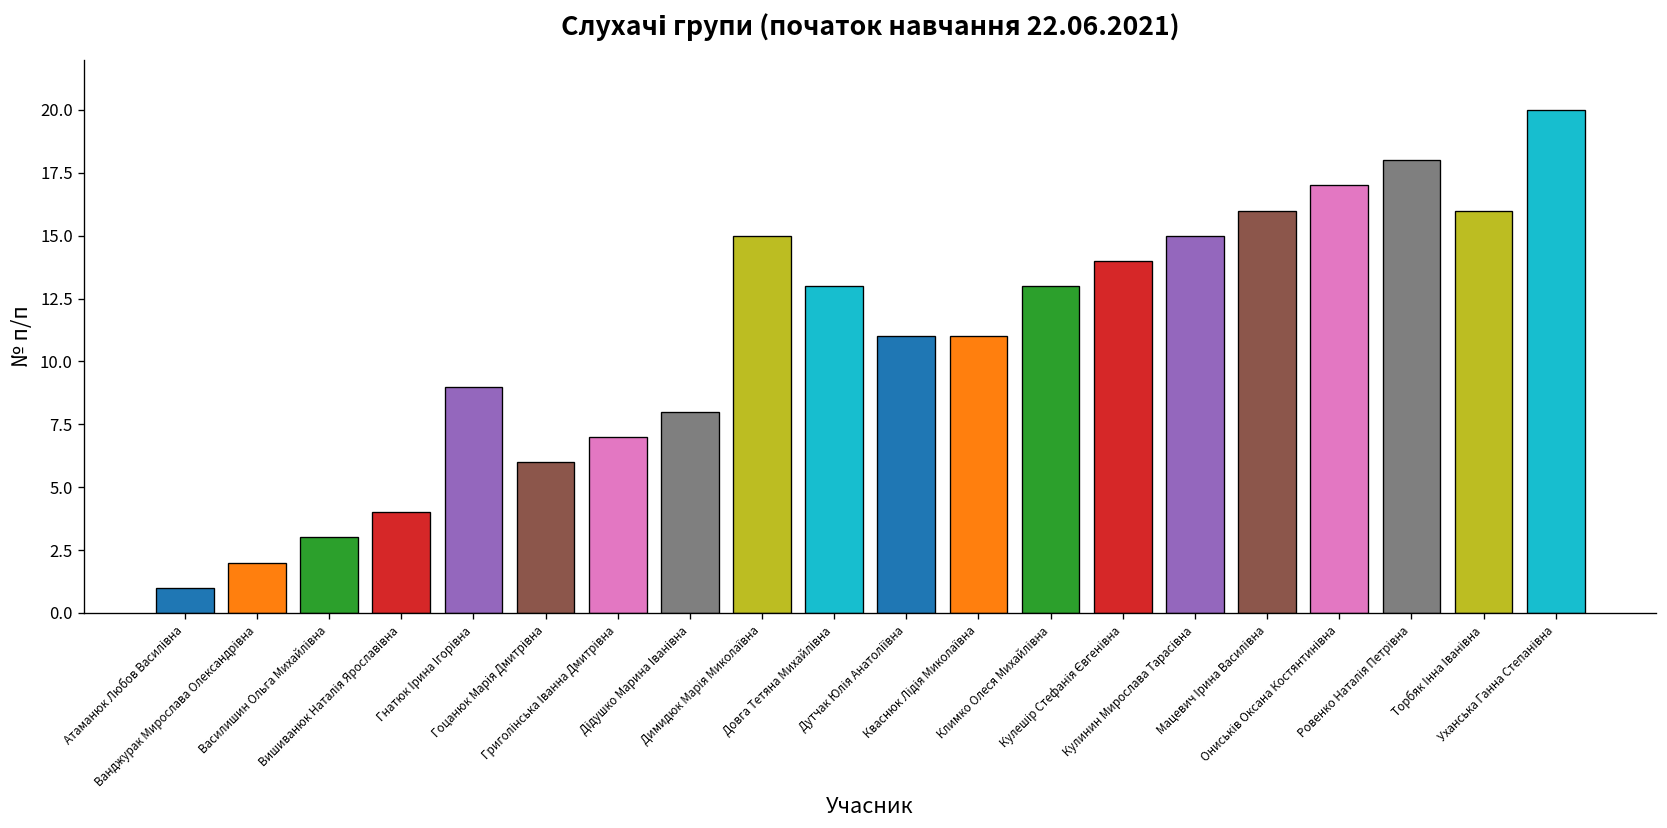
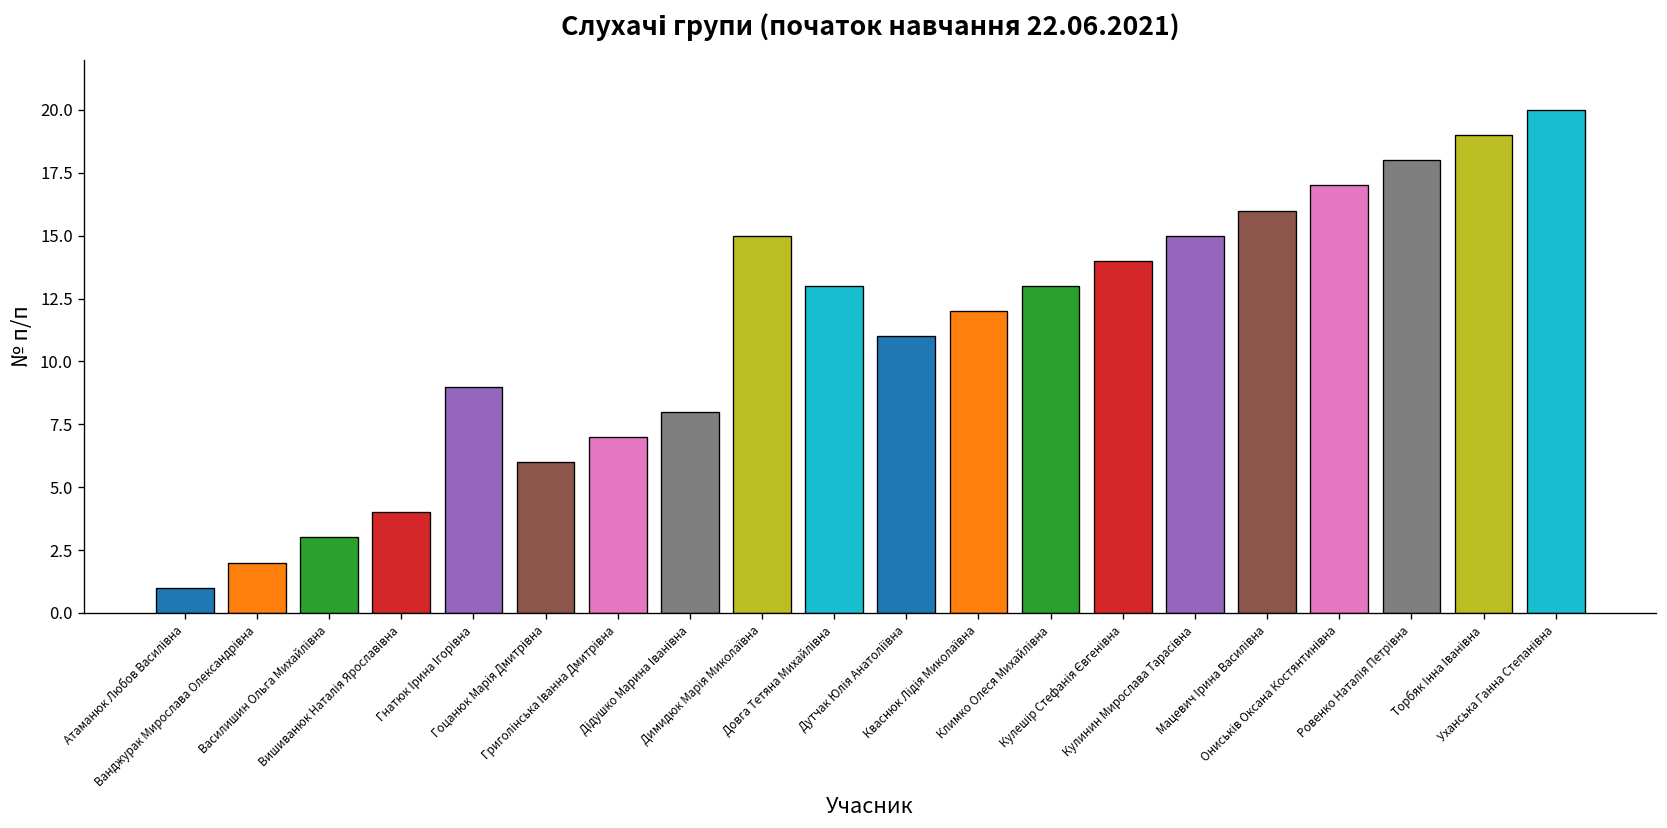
  {
    "Атаманюк Любов Василівна": 1,
    "Ванджурак Мирослава Олександрівна": 2,
    "Василишин Ольга Михайлівна": 3,
    "Вишиванюк Наталія Ярославівна": 4,
    "Гнатюк Ірина Ігорівна": 9,
    "Гоцанюк Марія Дмитрівна": 6,
    "Григолінська Іванна Дмитрівна": 7,
    "Дідушко Марина Іванівна": 8,
    "Димидюк Марія Миколаївна": 15,
    "Довга Тетяна Михайлівна": 13,
    "Дутчак Юлія Анатоліївна": 11,
-   "Кваснюк Лідія Миколаївна": 11,
+   "Кваснюк Лідія Миколаївна": 12,
    "Климко Олеся Михайлівна": 13,
    "Кулешір Стефанія Євгенівна": 14,
    "Кулинин Мирослава Тарасівна": 15,
    "Мацевич Ірина Василівна": 16,
    "Ониськів Оксана Костянтинівна": 17,
    "Ровенко Наталія Петрівна": 18,
-   "Торбяк Інна Іванівна": 16,
+   "Торбяк Інна Іванівна": 19,
    "Уханська Ганна Степанівна": 20
  }
